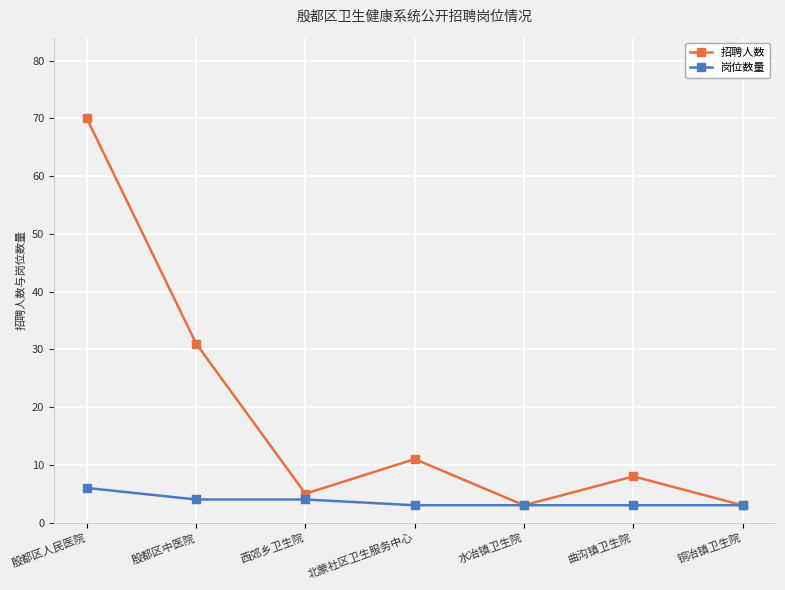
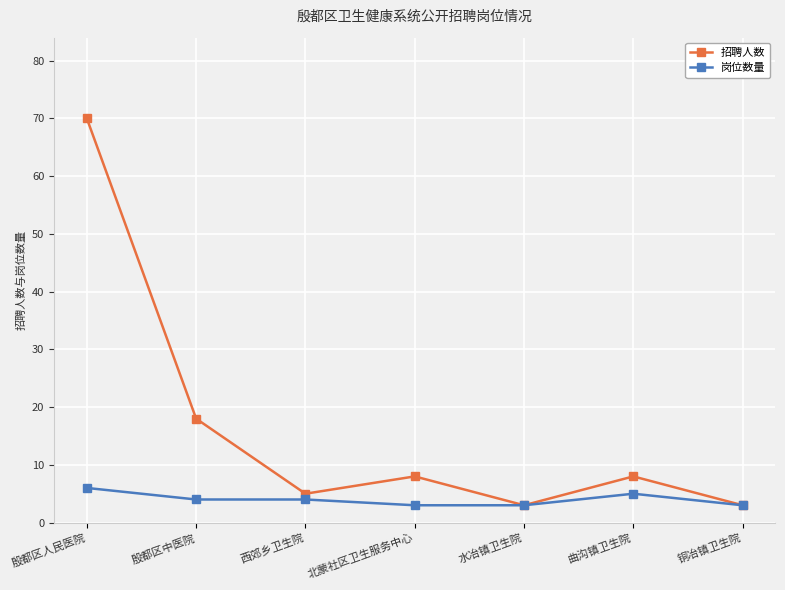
  {
    "招聘人数": {
      "殷都区人民医院": 70,
-     "殷都区中医院": 31,
+     "殷都区中医院": 18,
      "西郊乡卫生院": 5,
-     "北蒙社区卫生服务中心": 11,
+     "北蒙社区卫生服务中心": 8,
      "曲沟镇卫生院": 8
    },
    "岗位数量": {
      "殷都区人民医院": 6,
      "殷都区中医院": 4,
      "西郊乡卫生院": 4,
      "北蒙社区卫生服务中心": 3,
-     "曲沟镇卫生院": 3
+     "曲沟镇卫生院": 5
    }
  }
